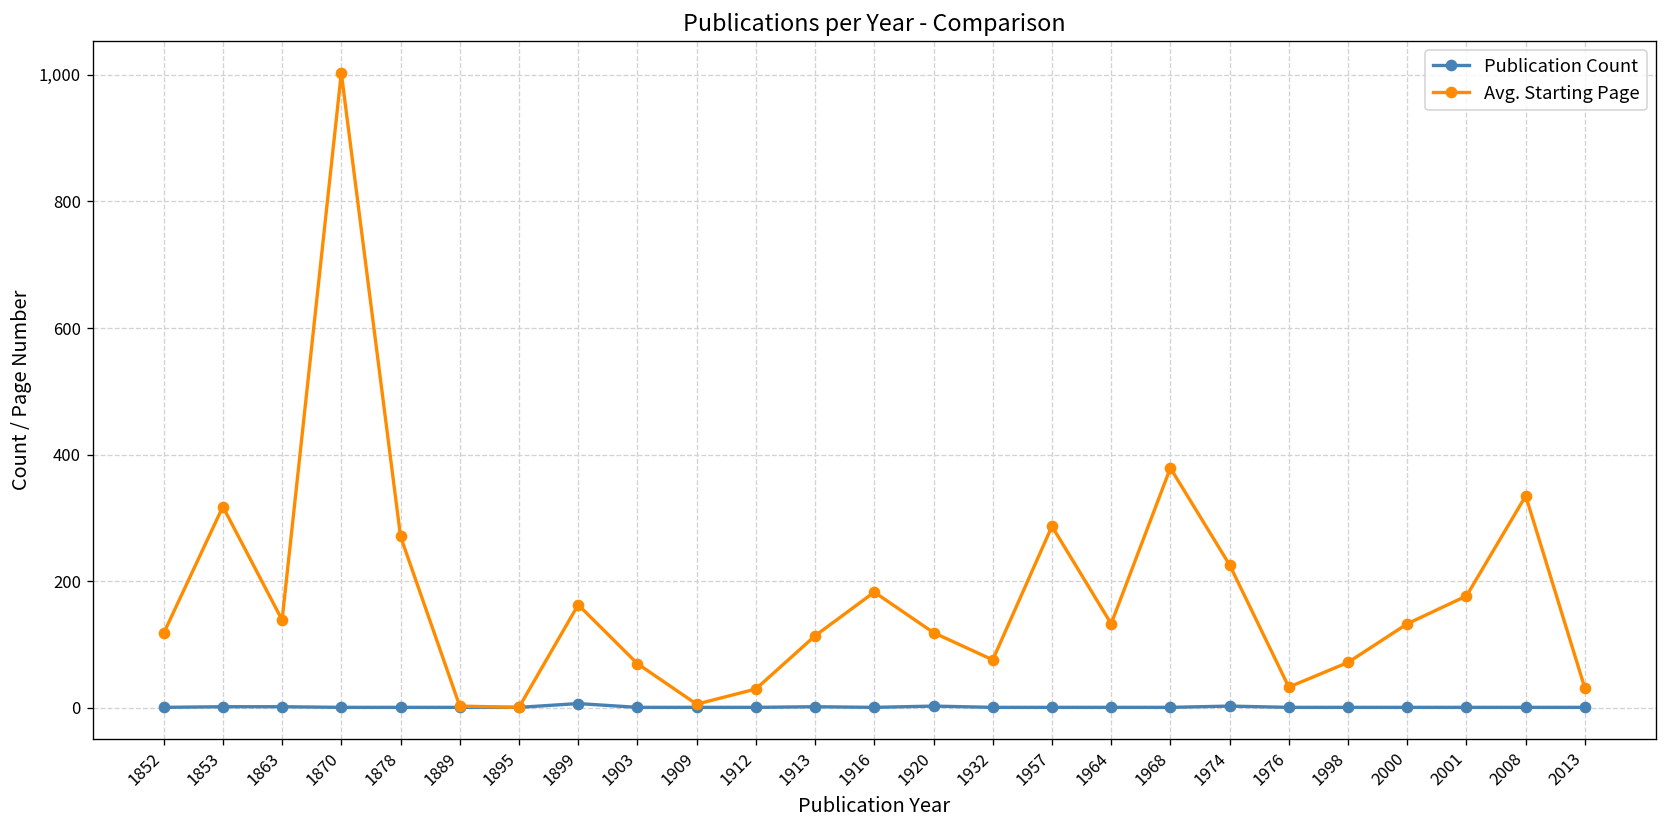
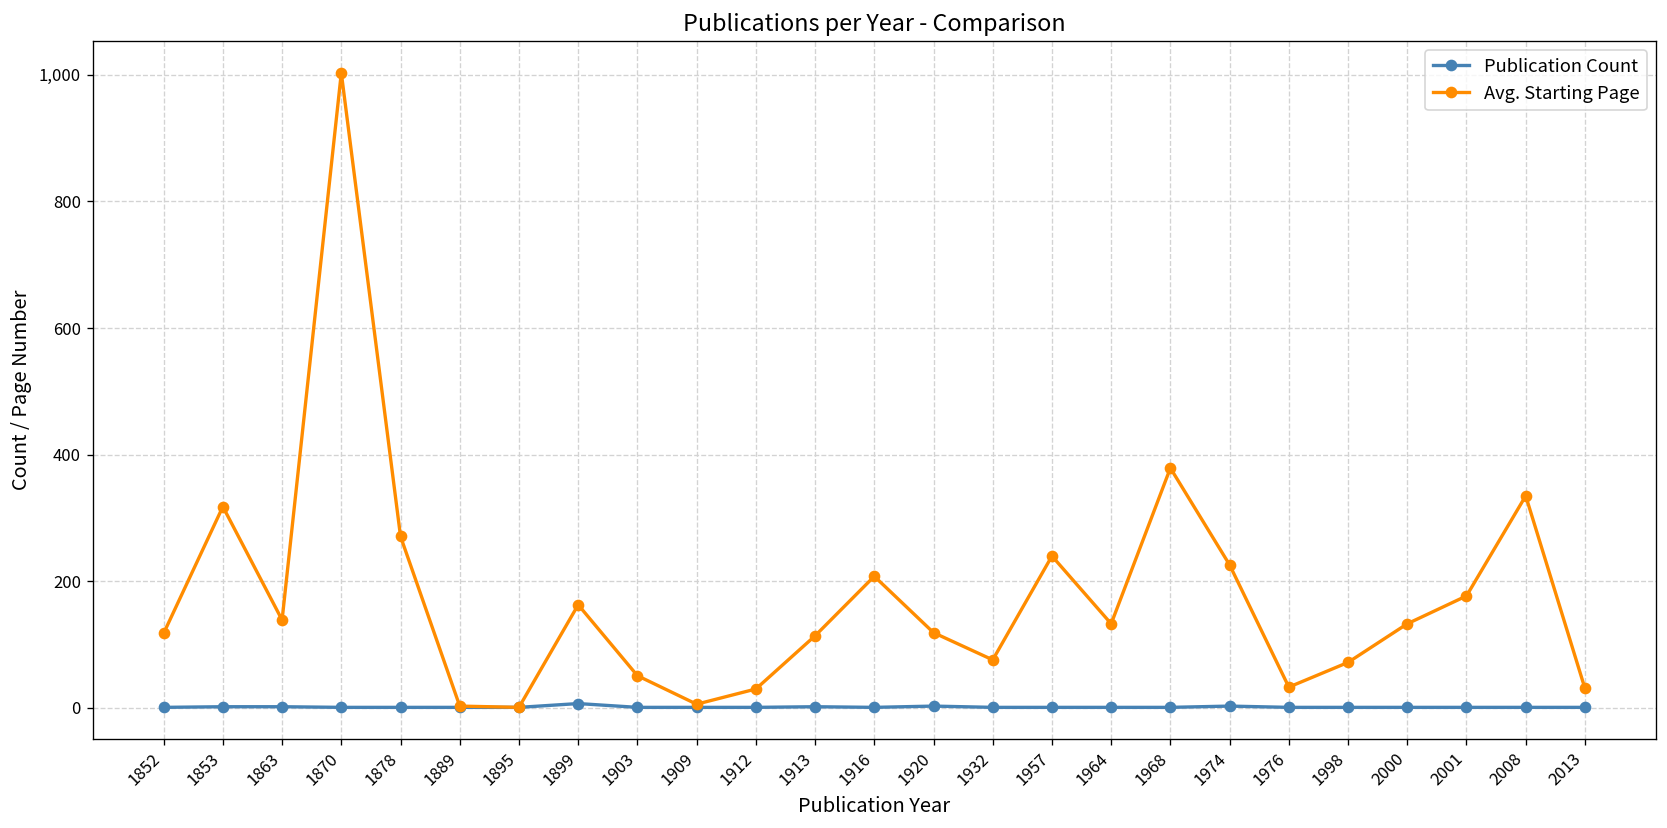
  {
    "Publication Count": {
      "1852": "0",
      "1853": "0",
      "1863": "0",
      "1870": "0",
      "1878": "0",
      "1899": "10",
      "1903": "0",
      "1909": "0",
      "1912": "0",
      "1913": "0",
      "1916": "0",
      "1920": "0",
      "1932": "0",
      "1957": "0",
      "1964": "0",
      "1968": "0",
      "1974": "0",
      "1976": "0",
      "1998": "0",
      "2000": "0",
      "2001": "0",
      "2008": "0",
      "2013": "0"
    },
    "Avg. Starting Page": {
      "1852": "120",
      "1853": "320",
      "1863": "140",
      "1870": "1,000",
      "1878": "270",
      "1899": "160",
-     "1903": "70",
+     "1903": "50",
      "1909": "10",
      "1912": "30",
      "1913": "110",
-     "1916": "180",
+     "1916": "210",
      "1920": "120",
      "1932": "80",
-     "1957": "290",
+     "1957": "240",
      "1964": "130",
      "1968": "380",
      "1974": "230",
      "1976": "30",
      "1998": "70",
      "2000": "130",
      "2001": "180",
      "2008": "340",
      "2013": "30"
    }
  }
